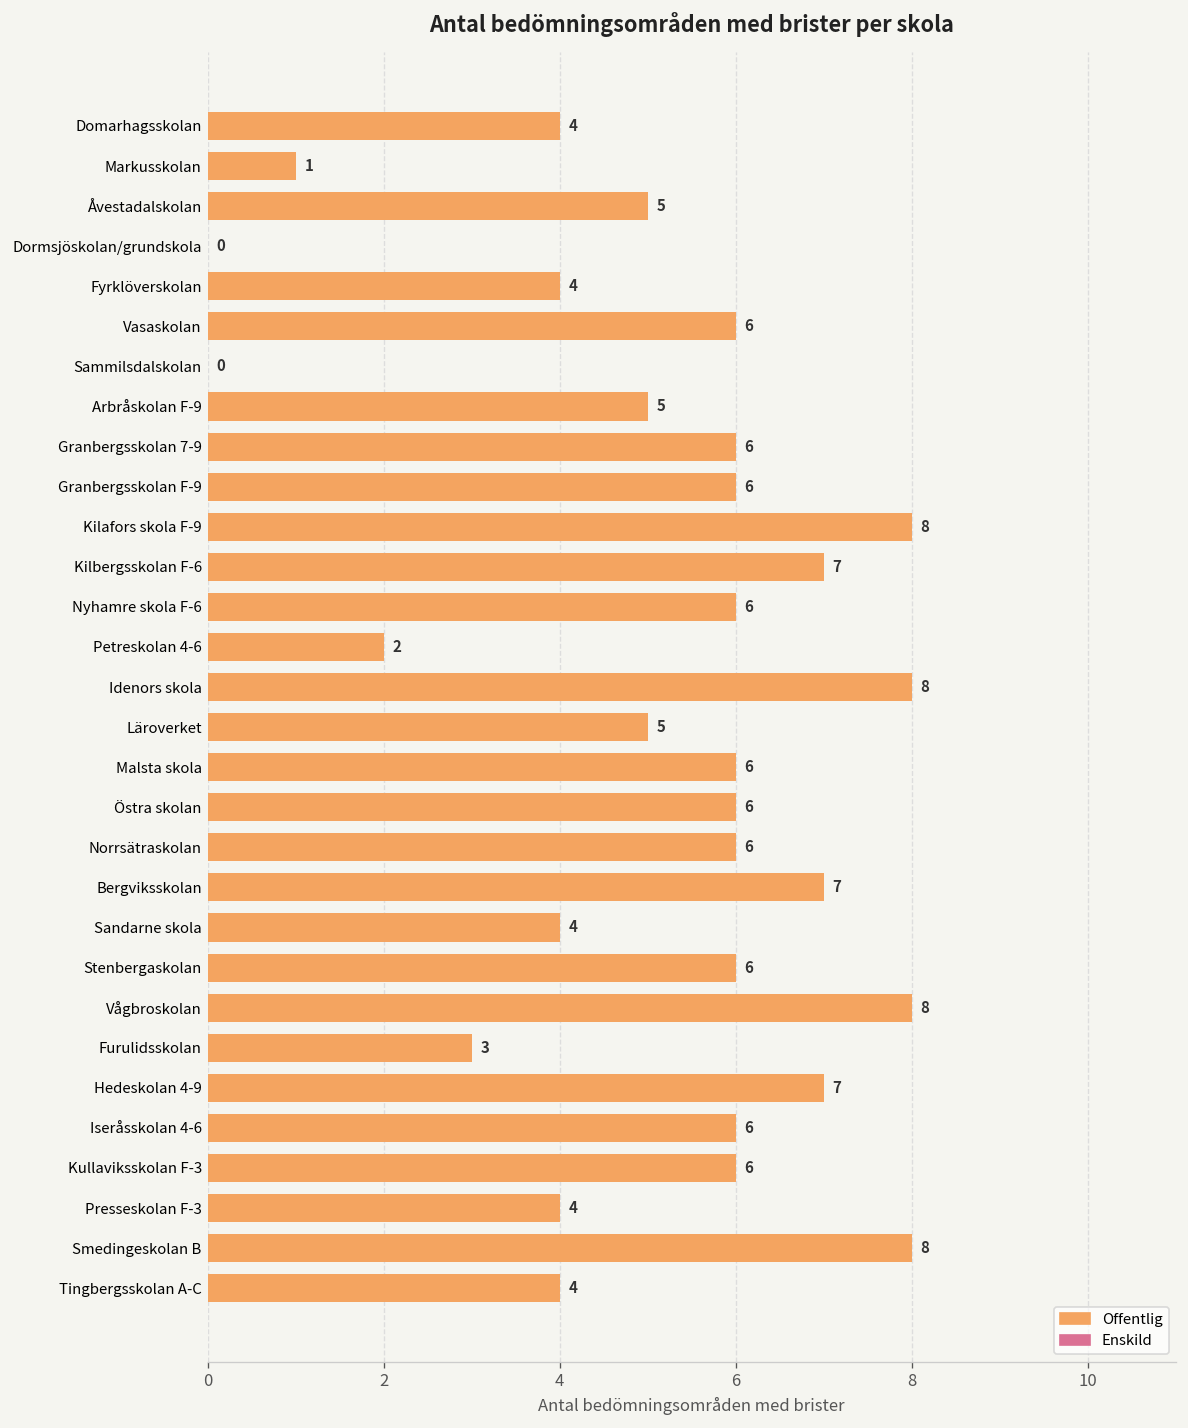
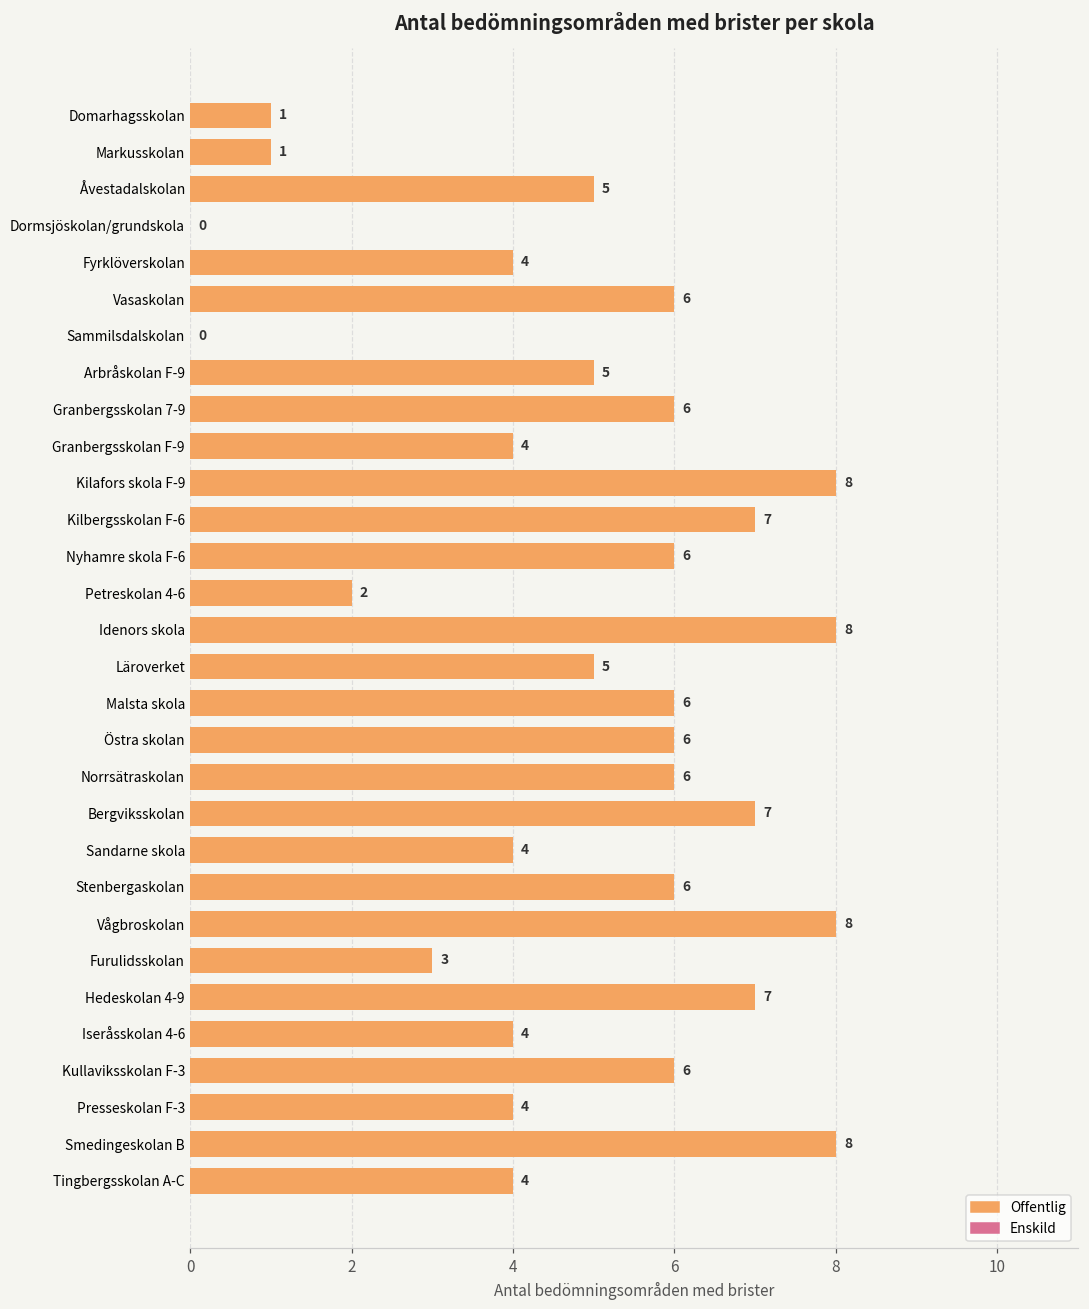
  {
    "Offentlig": {
-     "Domarhagsskolan": 4,
+     "Domarhagsskolan": 1,
      "Markusskolan": 1,
      "Åvestadalskolan": 5,
      "Fyrklöverskolan": 4,
      "Vasaskolan": 6,
      "Sammilsdalskolan": 0,
      "Arbråskolan F-9": 5,
      "Granbergsskolan 7-9": 6,
-     "Granbergsskolan F-9": 6,
+     "Granbergsskolan F-9": 4,
      "Kilafors skola F-9": 8,
      "Kilbergsskolan F-6": 7,
      "Nyhamre skola F-6": 6,
      "Petreskolan 4-6": 2,
      "Idenors skola": 8,
      "Läroverket": 5,
      "Malsta skola": 6,
      "Östra skolan": 6,
      "Norrsätraskolan": 6,
      "Bergviksskolan": 7,
      "Sandarne skola": 4,
      "Stenbergaskolan": 6,
      "Vågbroskolan": 8,
      "Furulidsskolan": 3,
      "Hedeskolan 4-9": 7,
-     "Iseråsskolan 4-6": 6,
+     "Iseråsskolan 4-6": 4,
      "Kullaviksskolan F-3": 6,
      "Presseskolan F-3": 4,
      "Smedingeskolan B": 8,
      "Tingbergsskolan A-C": 4
    },
    "Enskild": {
      "Dormsjöskolan/grundskola": 0
    }
  }
